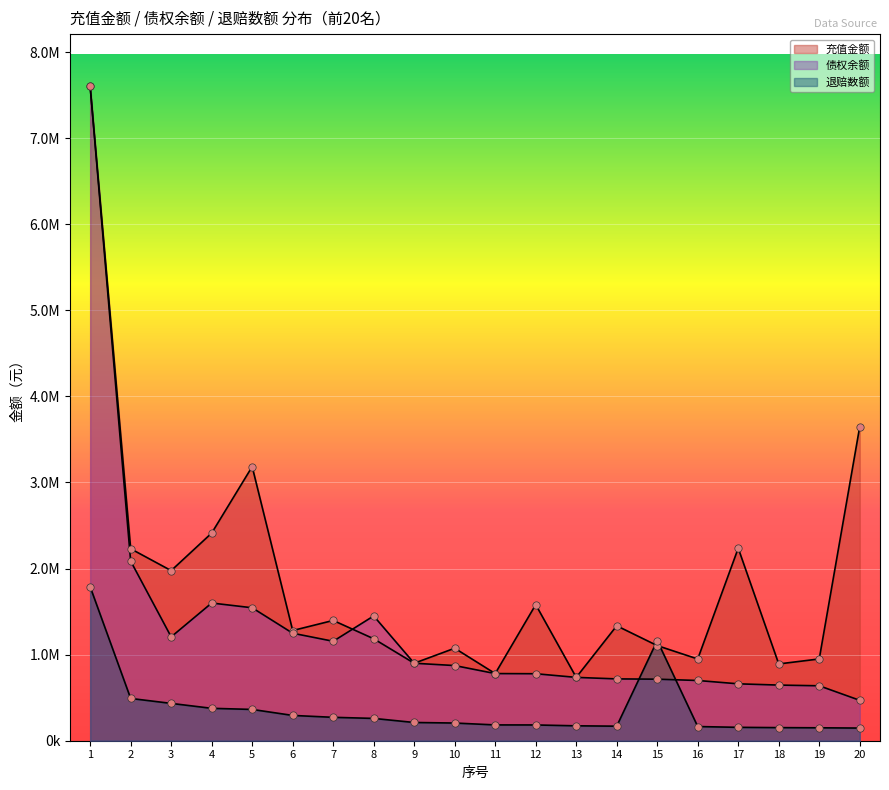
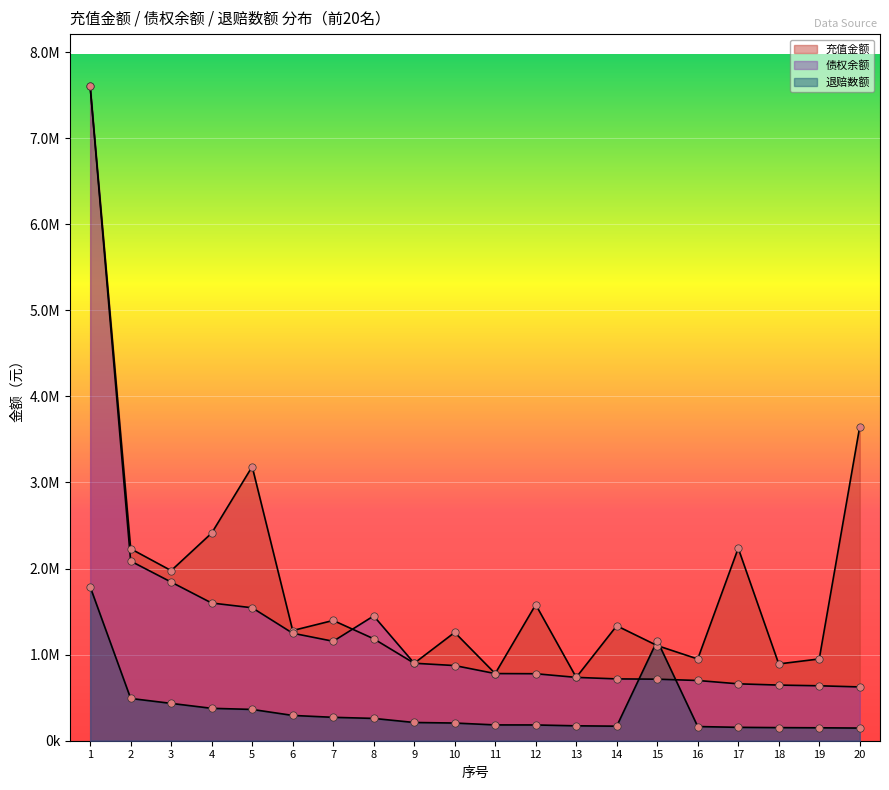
  {
    "充值金额": {
      "2": 2200000,
      "3": 2000000,
      "4": 2400000,
      "5": 3200000,
      "6": 1300000,
      "7": 1400000,
      "8": 1200000,
-     "10": 1100000,
+     "10": 1300000,
      "12": 1600000,
      "14": 1300000,
      "15": 1100000,
      "16": 900000,
      "17": 2200000,
      "18": 900000,
      "19": 1000000,
      "20": 3600000
    },
    "债权余额": {
      "2": 2100000,
-     "3": 1200000,
+     "3": 1800000,
      "4": 1600000,
      "5": 1500000,
      "6": 1200000,
      "7": 1200000,
      "8": 1400000,
      "10": 900000,
      "12": 800000,
      "14": 700000,
      "15": 700000,
      "16": 700000,
      "17": 700000,
      "18": 600000,
      "19": 600000,
-     "20": 500000
+     "20": 600000
    },
    "退赔数额": {
      "1": 1800000,
      "2": 500000,
      "3": 400000,
      "4": 400000,
      "5": 400000,
      "6": 300000,
      "7": 300000,
      "8": 300000,
      "9": 200000,
      "10": 200000,
      "11": 200000,
      "12": 200000,
      "13": 200000,
      "14": 200000,
      "15": 1200000,
      "16": 200000,
      "17": 200000,
      "18": 200000,
      "19": 200000,
      "20": 100000
    }
  }
